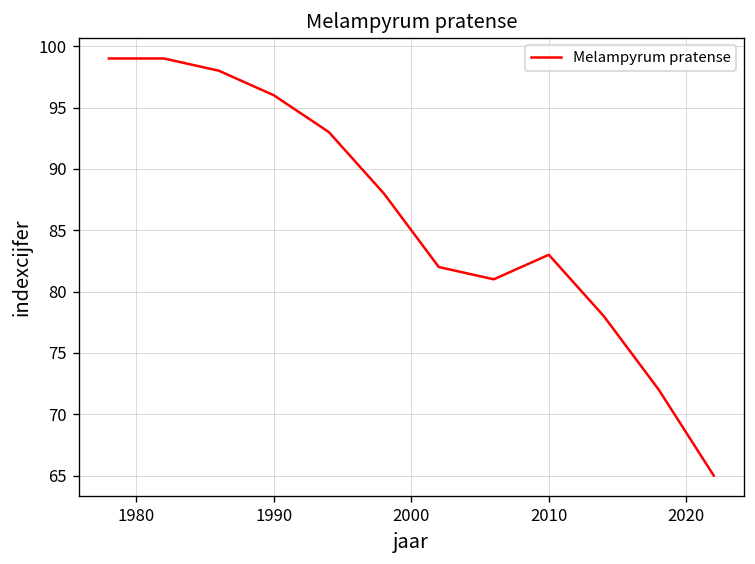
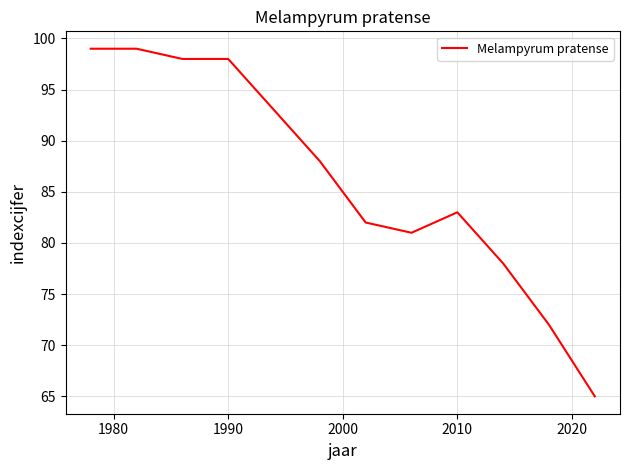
  {
-   "1990": 96,
+   "1990": 98,
    "2010": 83
  }
